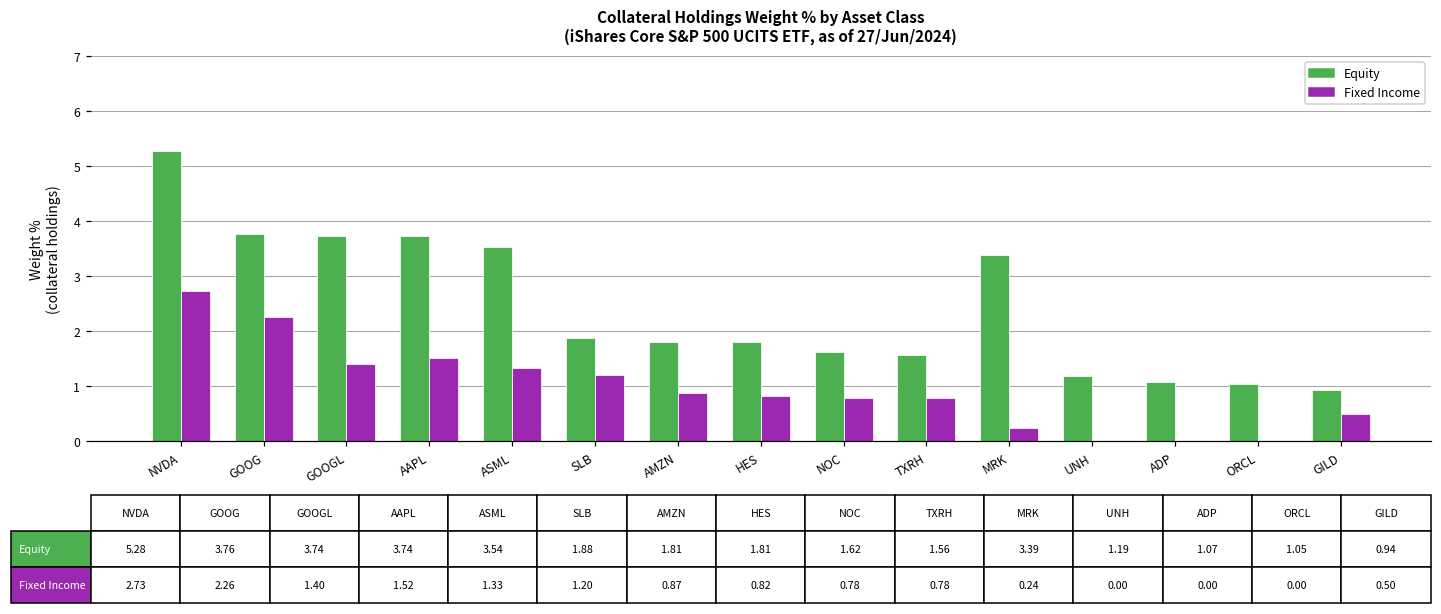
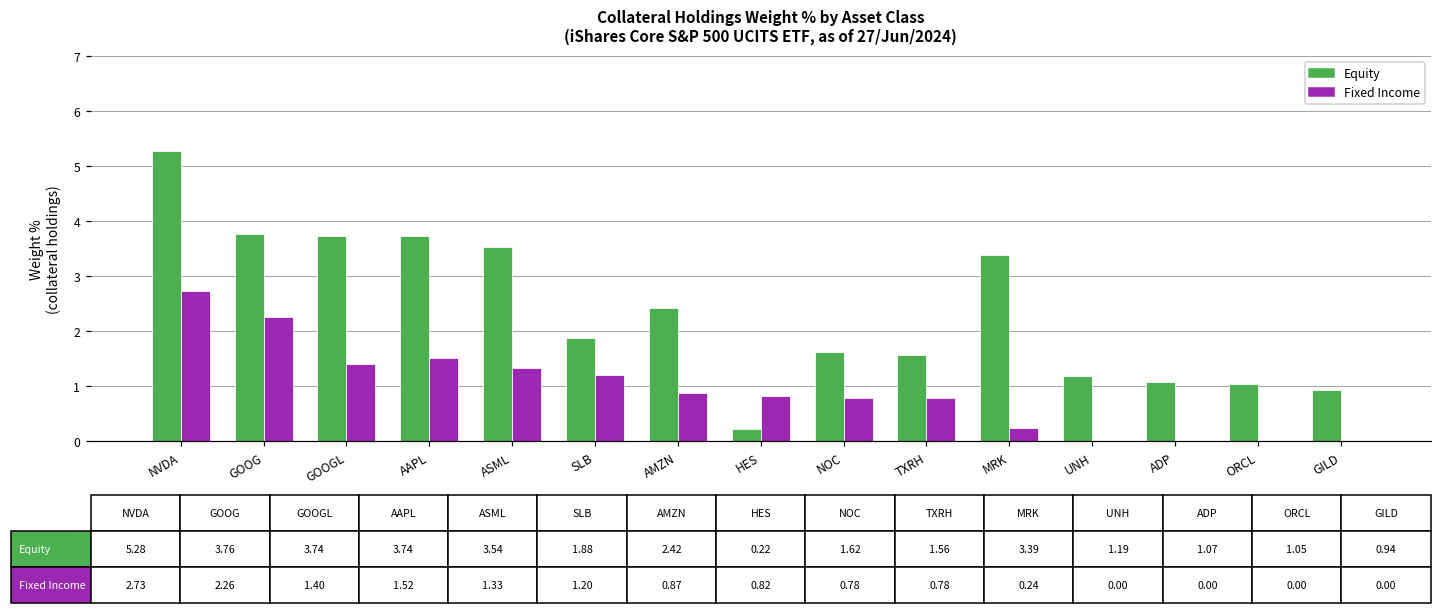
  {
    "Equity": {
-     "AMZN": 1.81,
-     "HES": 1.81
+     "AMZN": 2.42,
+     "HES": 0.22
    },
    "Fixed Income": {
-     "GILD": 0.50
+     "GILD": 0.00
    }
  }
